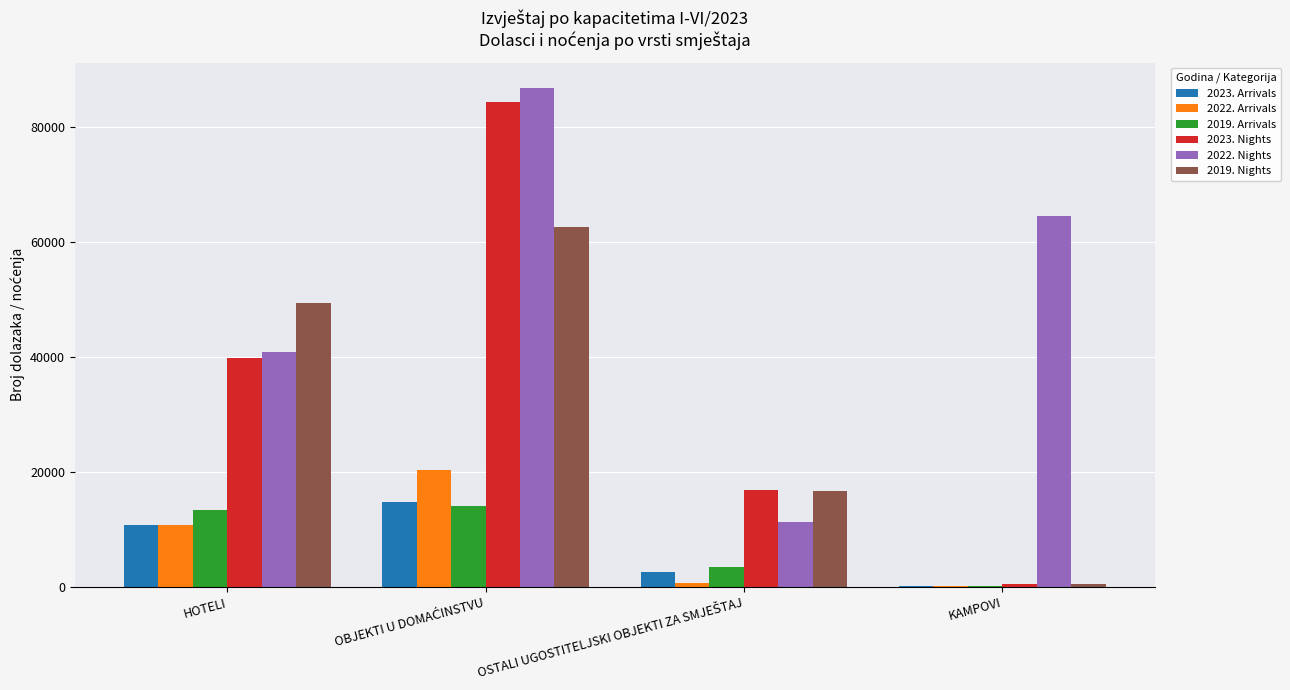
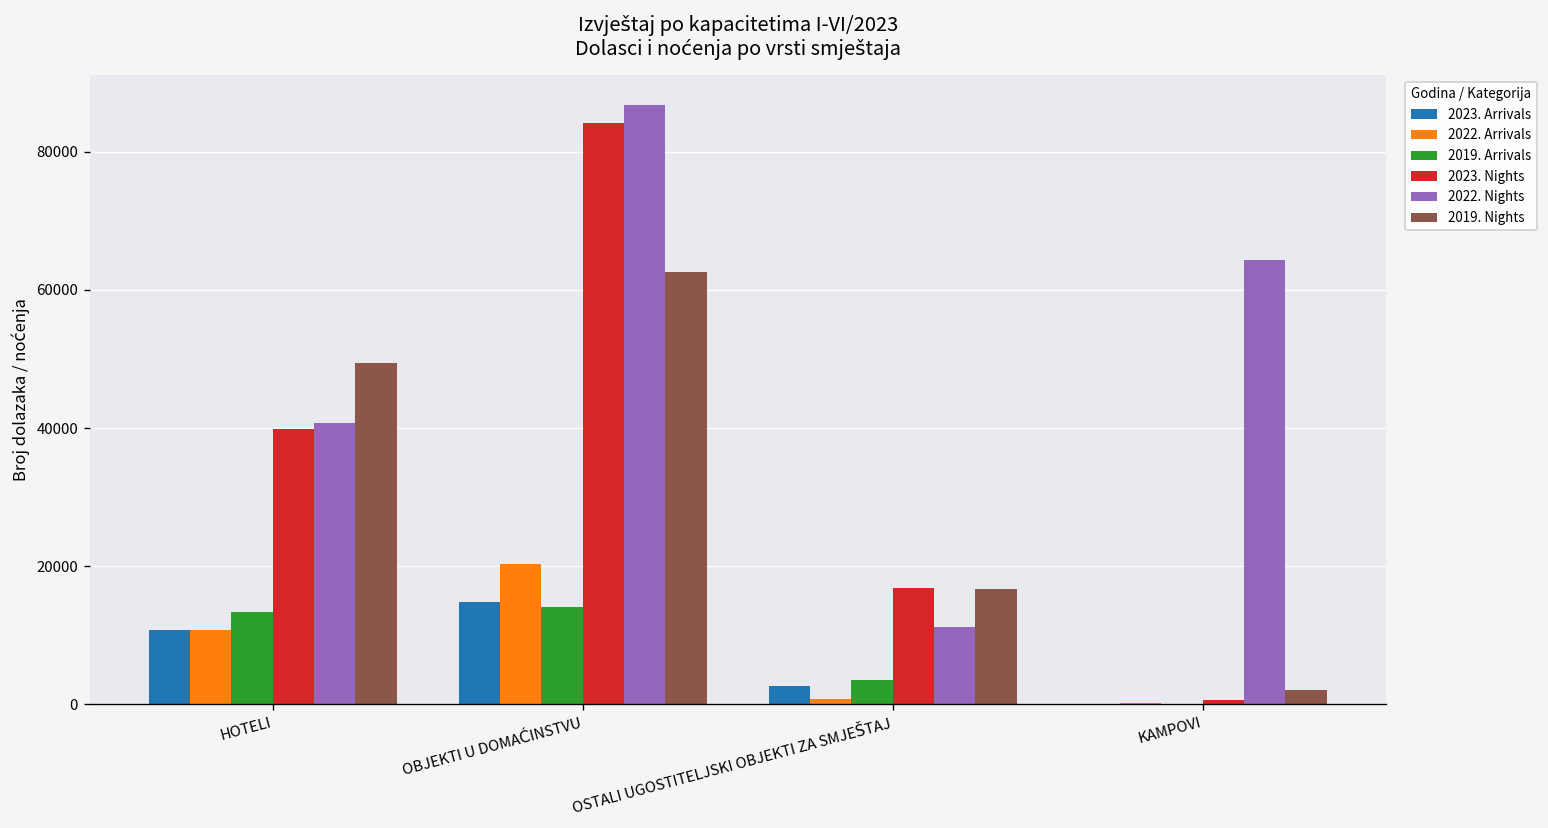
  {
    "2023. Arrivals": {
      "HOTELI": 11000,
      "OBJEKTI U DOMAĆINSTVU": 15000,
      "OSTALI UGOSTITELJSKI OBJEKTI ZA SMJEŠTAJ": 3000
    },
    "2022. Arrivals": {
      "HOTELI": 11000,
      "OBJEKTI U DOMAĆINSTVU": 20000,
      "OSTALI UGOSTITELJSKI OBJEKTI ZA SMJEŠTAJ": 1000
    },
    "2019. Arrivals": {
      "HOTELI": 13000,
      "OBJEKTI U DOMAĆINSTVU": 14000,
      "OSTALI UGOSTITELJSKI OBJEKTI ZA SMJEŠTAJ": 4000
    },
    "2023. Nights": {
      "HOTELI": 40000,
      "OBJEKTI U DOMAĆINSTVU": 84000,
      "OSTALI UGOSTITELJSKI OBJEKTI ZA SMJEŠTAJ": 17000,
      "KAMPOVI": 1000
    },
    "2022. Nights": {
      "HOTELI": 41000,
      "OBJEKTI U DOMAĆINSTVU": 87000,
      "OSTALI UGOSTITELJSKI OBJEKTI ZA SMJEŠTAJ": 11000,
      "KAMPOVI": 64000
    },
    "2019. Nights": {
      "HOTELI": 49000,
      "OBJEKTI U DOMAĆINSTVU": 63000,
      "OSTALI UGOSTITELJSKI OBJEKTI ZA SMJEŠTAJ": 17000,
-     "KAMPOVI": 0
+     "KAMPOVI": 2000
    }
  }
